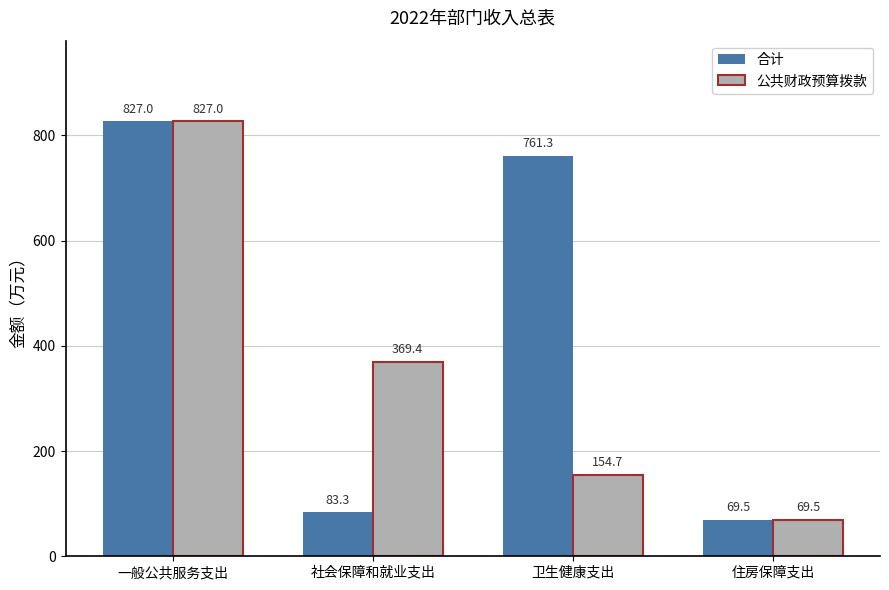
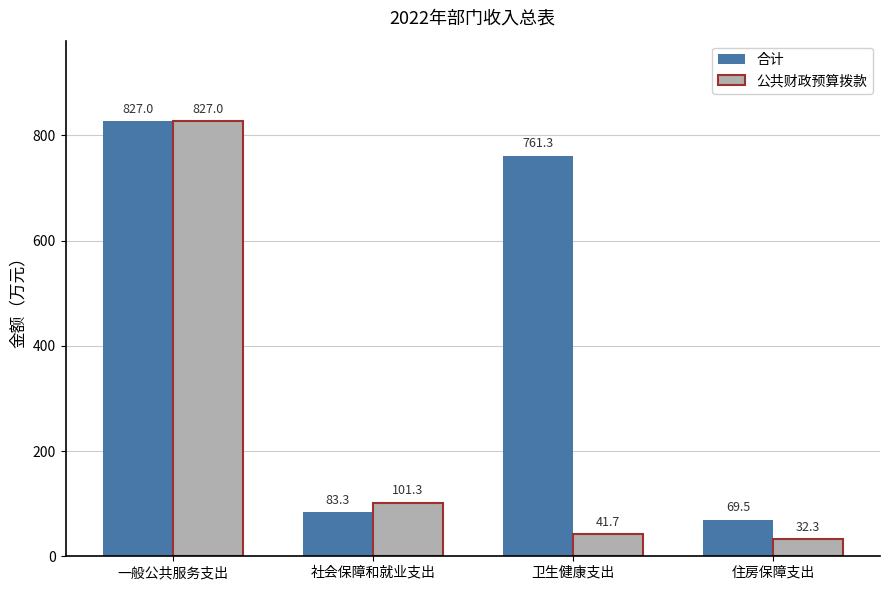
  {
    "合计": {
      "一般公共服务支出": 827.0,
      "社会保障和就业支出": 83.3,
      "卫生健康支出": 761.3,
      "住房保障支出": 69.5
    },
    "公共财政预算拨款": {
      "一般公共服务支出": 827.0,
-     "社会保障和就业支出": 369.4,
-     "卫生健康支出": 154.7,
-     "住房保障支出": 69.5
+     "社会保障和就业支出": 101.3,
+     "卫生健康支出": 41.7,
+     "住房保障支出": 32.3
    }
  }
